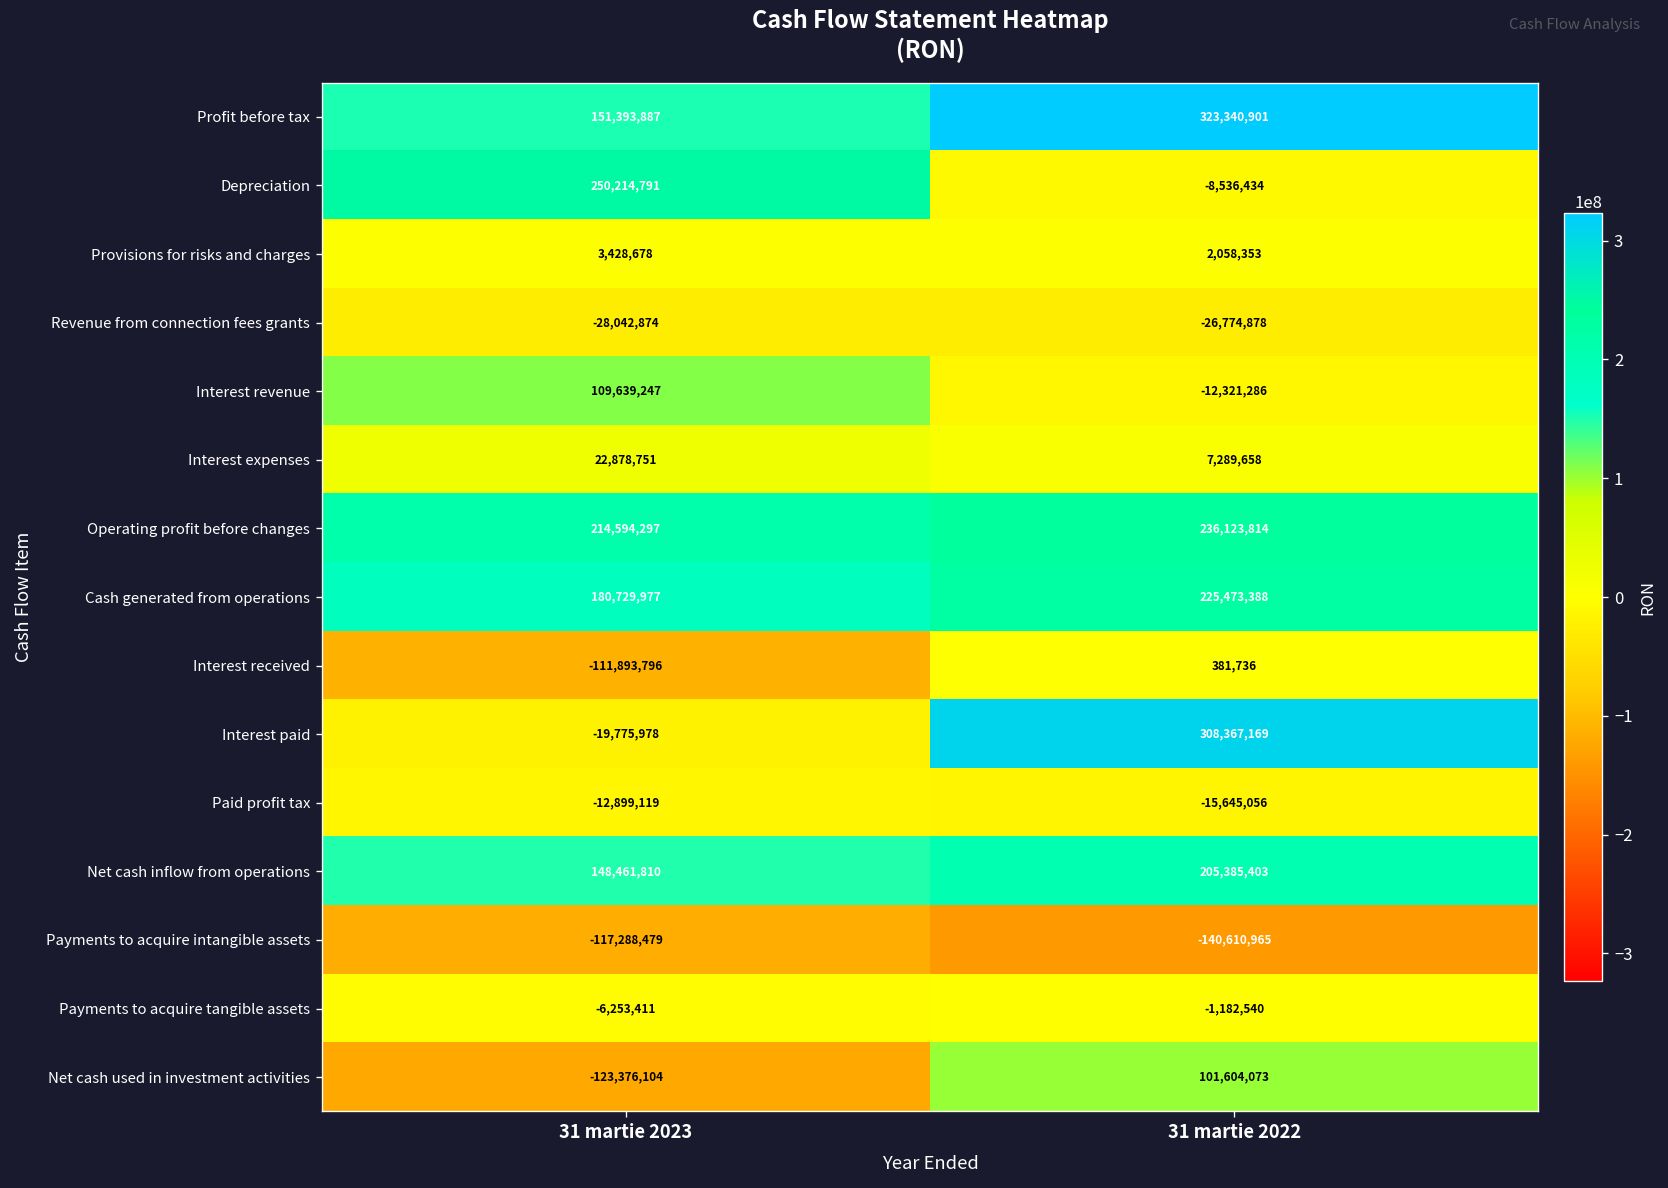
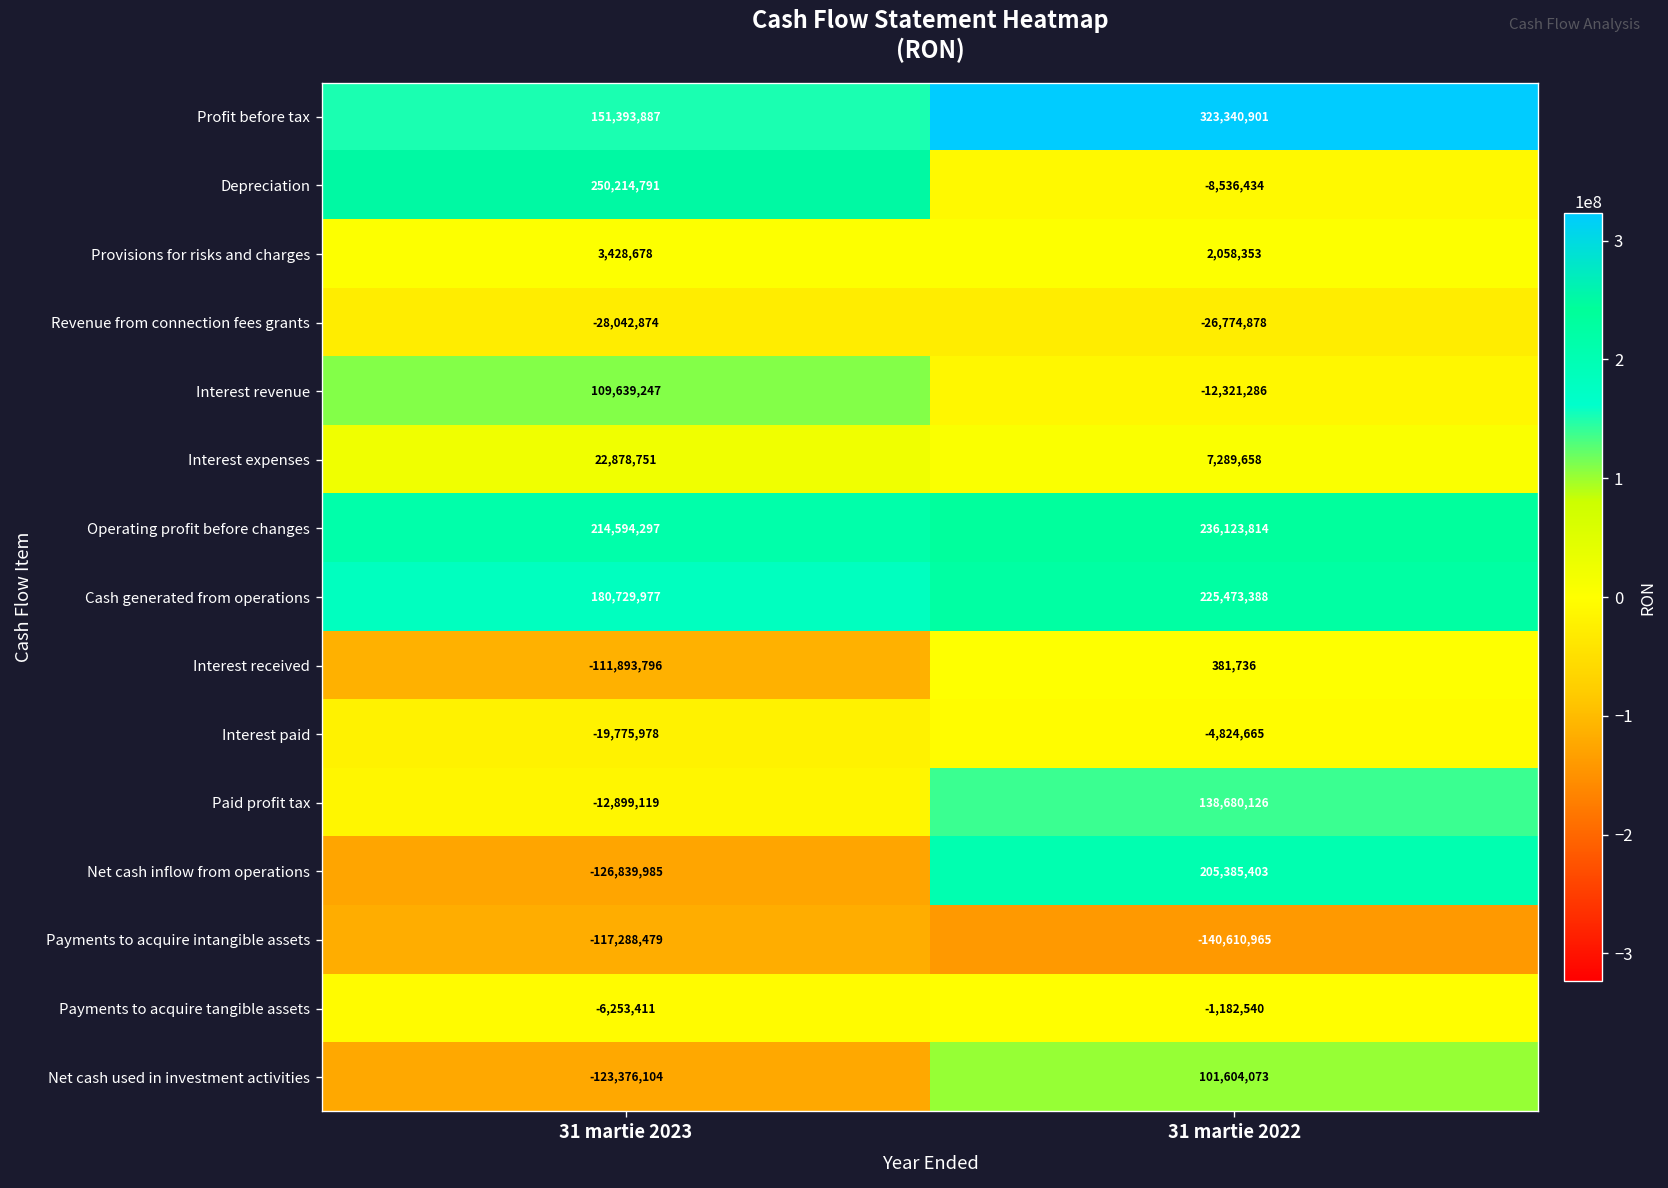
  {
    "Profit before tax": {
      "31 martie 2023": "151,393,887",
      "31 martie 2022": "323,340,901"
    },
    "Depreciation": {
      "31 martie 2023": "250,214,791",
      "31 martie 2022": "-8,536,434"
    },
    "Provisions for risks and charges": {
      "31 martie 2023": "3,428,678",
      "31 martie 2022": "2,058,353"
    },
    "Revenue from connection fees grants": {
      "31 martie 2023": "-28,042,874",
      "31 martie 2022": "-26,774,878"
    },
    "Interest revenue": {
      "31 martie 2023": "109,639,247",
      "31 martie 2022": "-12,321,286"
    },
    "Interest expenses": {
      "31 martie 2023": "22,878,751",
      "31 martie 2022": "7,289,658"
    },
    "Operating profit before changes": {
      "31 martie 2023": "214,594,297",
      "31 martie 2022": "236,123,814"
    },
    "Cash generated from operations": {
      "31 martie 2023": "180,729,977",
      "31 martie 2022": "225,473,388"
    },
    "Interest received": {
      "31 martie 2023": "-111,893,796",
      "31 martie 2022": "381,736"
    },
    "Interest paid": {
      "31 martie 2023": "-19,775,978",
-     "31 martie 2022": "308,367,169"
+     "31 martie 2022": "-4,824,665"
    },
    "Paid profit tax": {
      "31 martie 2023": "-12,899,119",
-     "31 martie 2022": "-15,645,056"
+     "31 martie 2022": "138,680,126"
    },
    "Net cash inflow from operations": {
-     "31 martie 2023": "148,461,810",
+     "31 martie 2023": "-126,839,985",
      "31 martie 2022": "205,385,403"
    },
    "Payments to acquire intangible assets": {
      "31 martie 2023": "-117,288,479",
      "31 martie 2022": "-140,610,965"
    },
    "Payments to acquire tangible assets": {
      "31 martie 2023": "-6,253,411",
      "31 martie 2022": "-1,182,540"
    },
    "Net cash used in investment activities": {
      "31 martie 2023": "-123,376,104",
      "31 martie 2022": "101,604,073"
    }
  }
